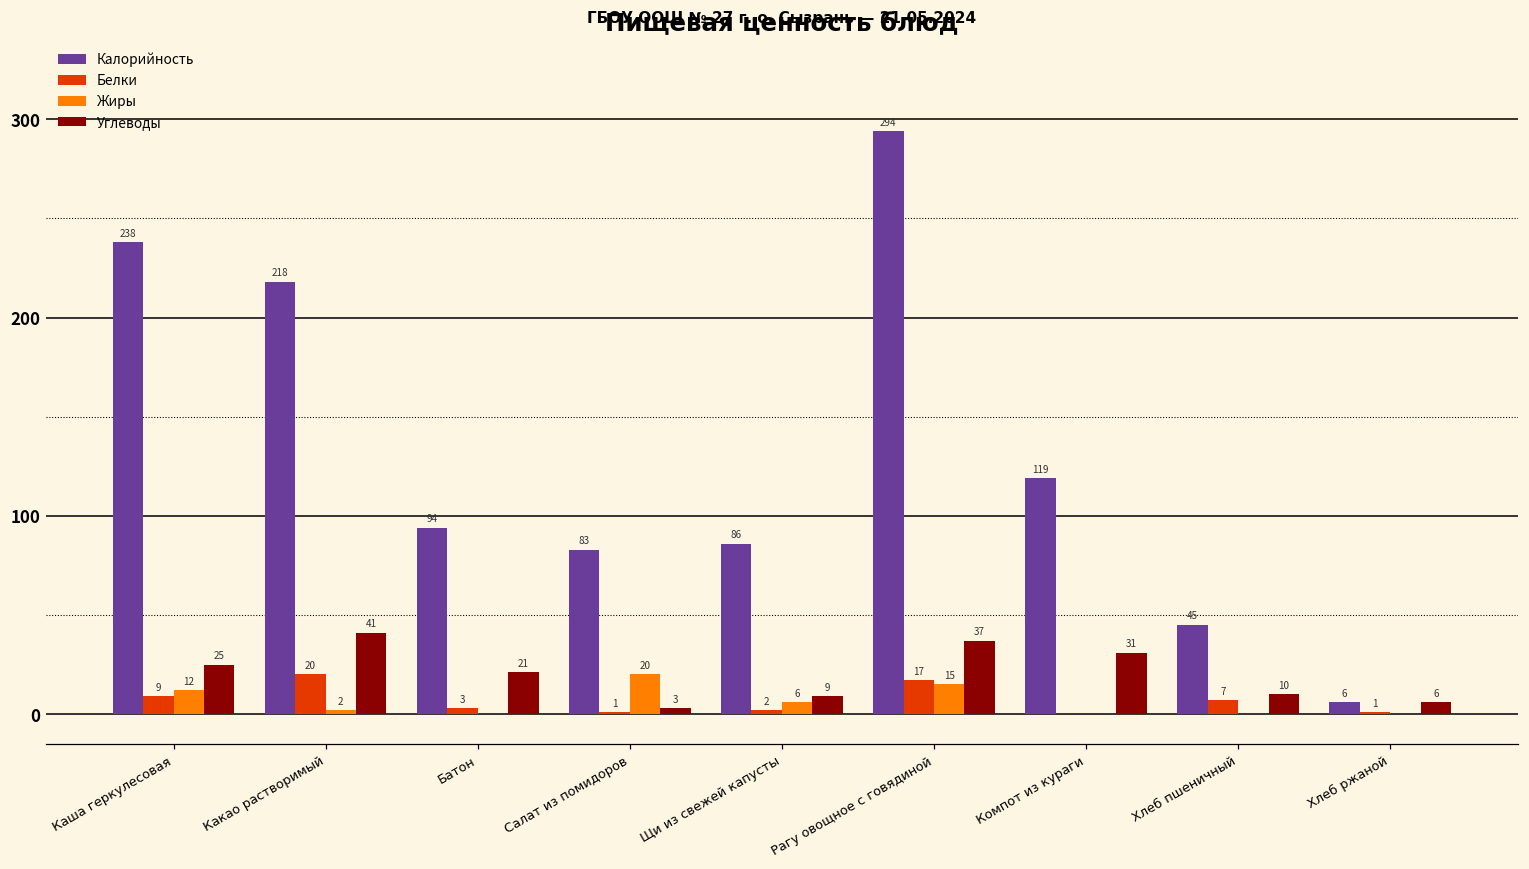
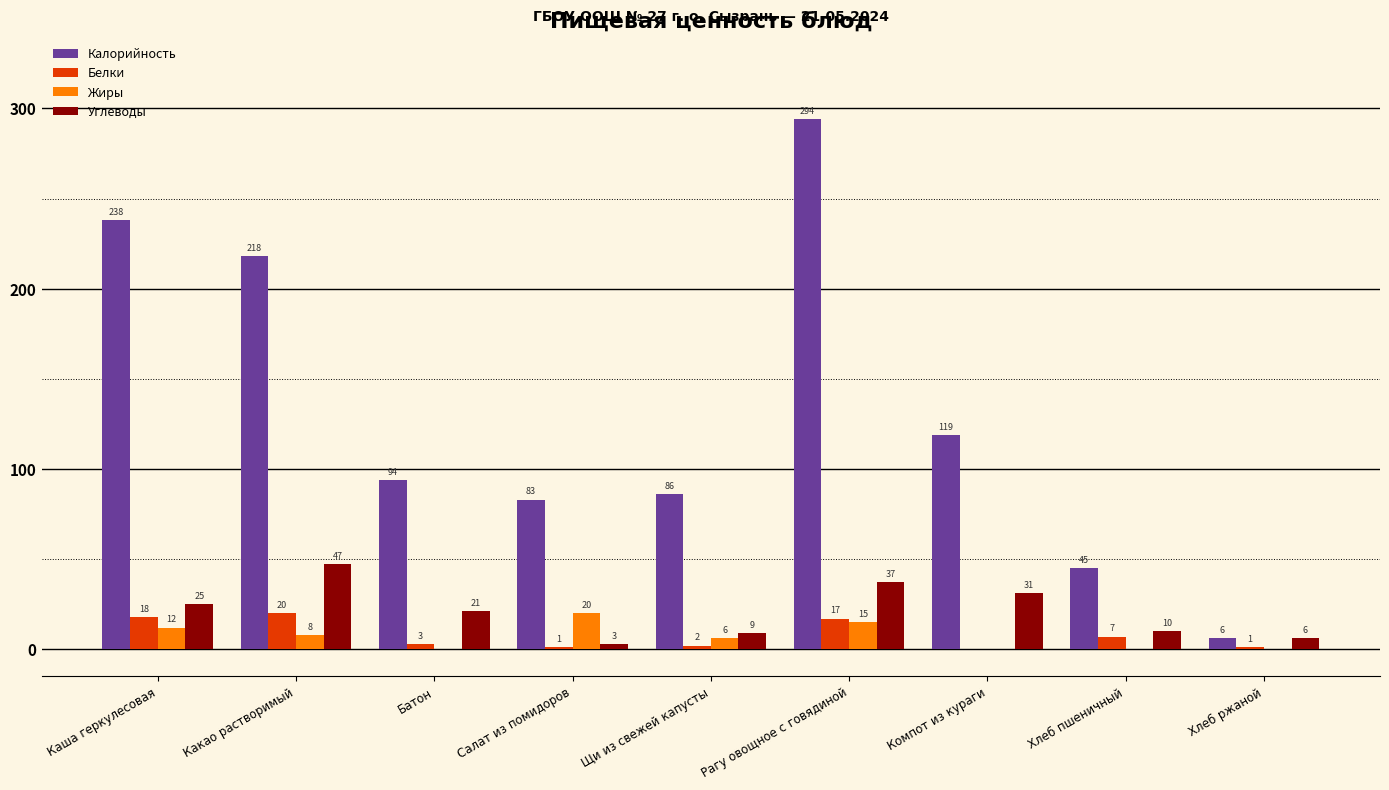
  {
    "Калорийность": {
      "Каша геркулесовая": 238,
      "Какао растворимый": 218,
      "Батон": 94,
      "Салат из помидоров": 83,
      "Щи из свежей капусты": 86,
      "Рагу овощное с говядиной": 294,
      "Компот из кураги": 119,
      "Хлеб пшеничный": 45,
      "Хлеб ржаной": 6
    },
    "Белки": {
-     "Каша геркулесовая": 9,
+     "Каша геркулесовая": 18,
      "Какао растворимый": 20,
      "Батон": 3,
      "Салат из помидоров": 1,
      "Щи из свежей капусты": 2,
      "Рагу овощное с говядиной": 17,
      "Хлеб пшеничный": 7,
      "Хлеб ржаной": 1
    },
    "Жиры": {
      "Каша геркулесовая": 12,
-     "Какао растворимый": 2,
+     "Какао растворимый": 8,
      "Салат из помидоров": 20,
      "Щи из свежей капусты": 6,
      "Рагу овощное с говядиной": 15
    },
    "Углеводы": {
      "Каша геркулесовая": 25,
-     "Какао растворимый": 41,
+     "Какао растворимый": 47,
      "Батон": 21,
      "Салат из помидоров": 3,
      "Щи из свежей капусты": 9,
      "Рагу овощное с говядиной": 37,
      "Компот из кураги": 31,
      "Хлеб пшеничный": 10,
      "Хлеб ржаной": 6
    }
  }
